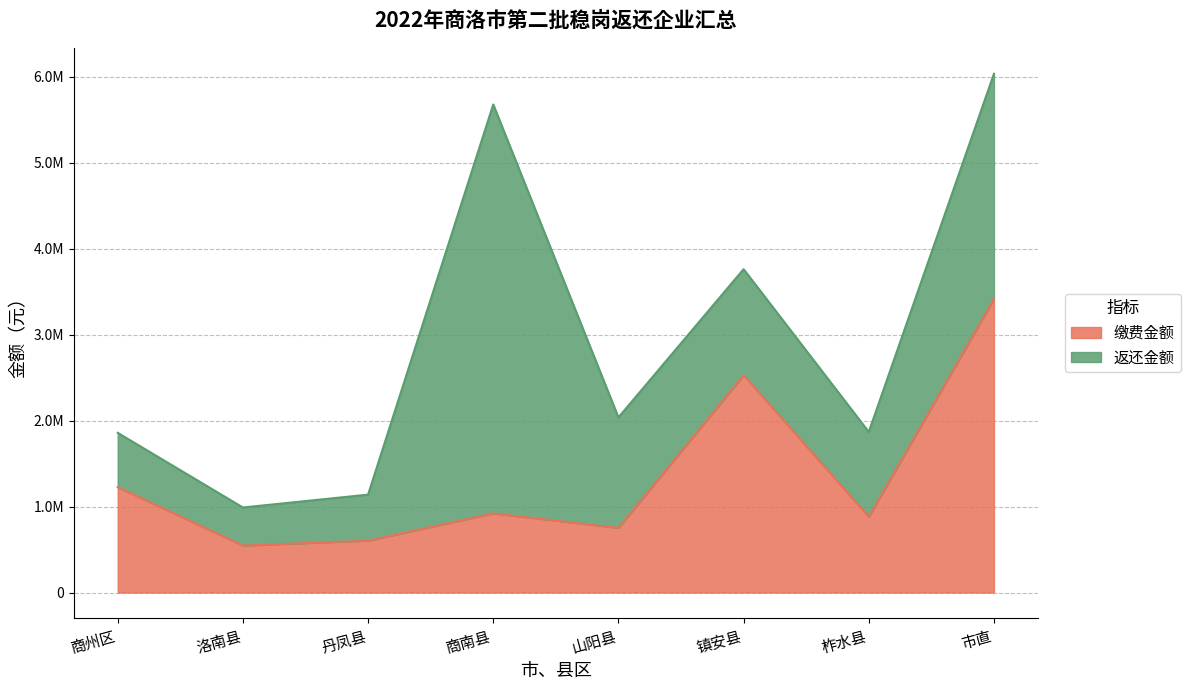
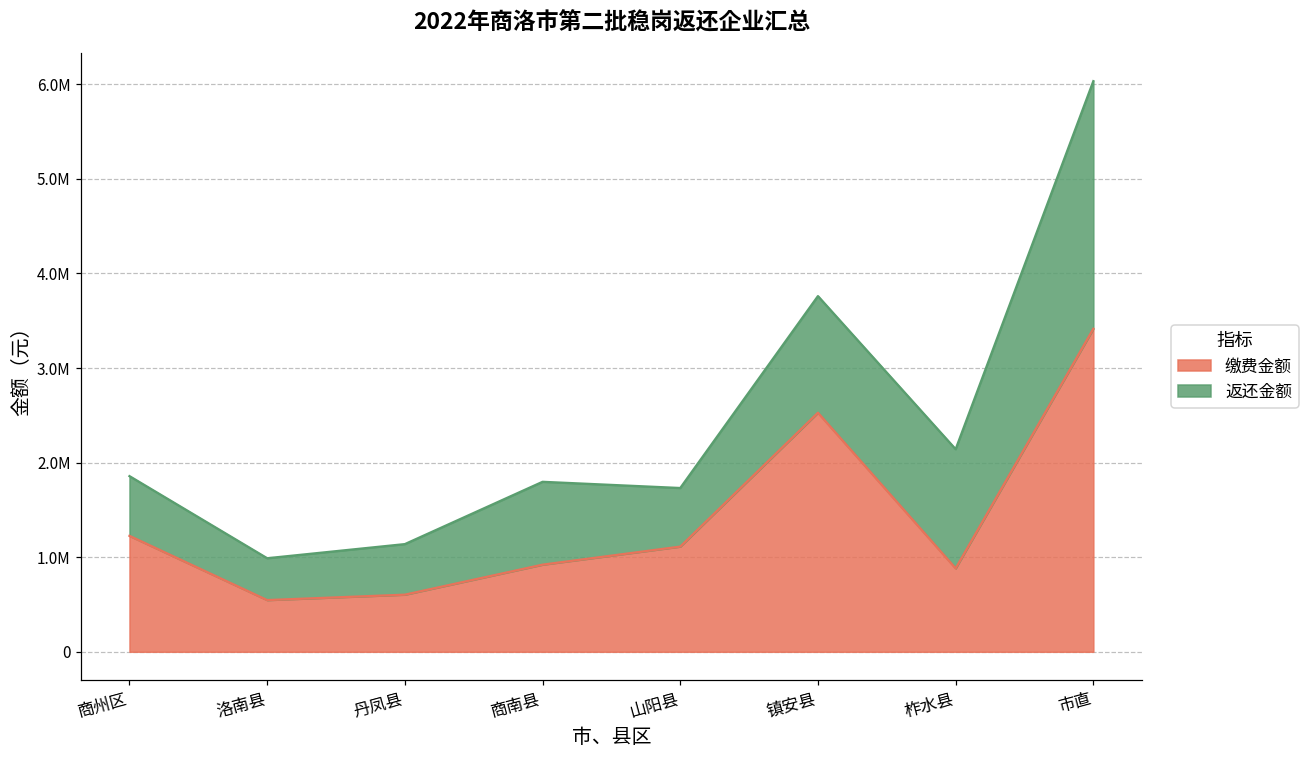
  {
    "缴费金额": {
      "商州区": 1200000,
      "洛南县": 500000,
      "丹凤县": 600000,
      "商南县": 900000,
-     "山阳县": 800000,
+     "山阳县": 1100000,
      "镇安县": 2500000,
      "柞水县": 900000,
      "市直": 3400000
    },
    "返还金额": {
      "商州区": 600000,
      "洛南县": 400000,
      "丹凤县": 500000,
-     "商南县": 4800000,
-     "山阳县": 1300000,
+     "商南县": 900000,
+     "山阳县": 600000,
      "镇安县": 1200000,
-     "柞水县": 1000000,
+     "柞水县": 1300000,
      "市直": 2600000
    }
  }
